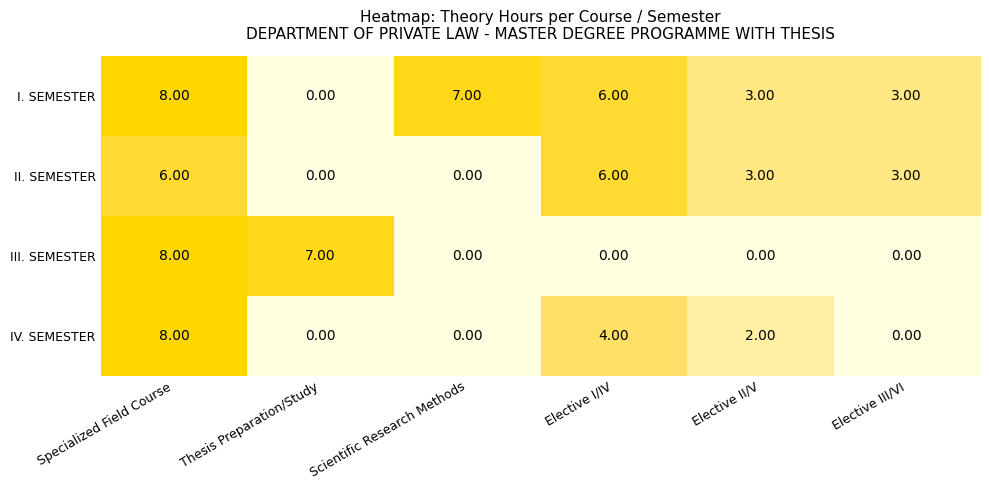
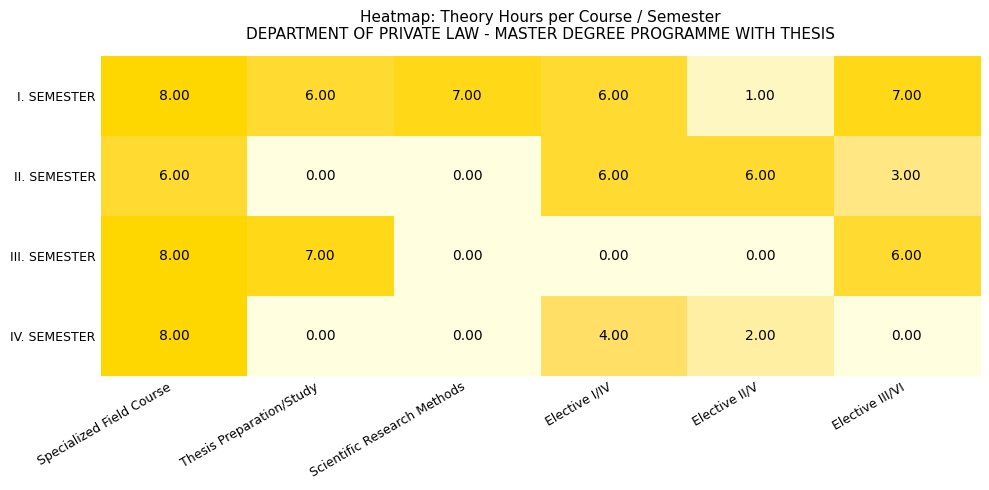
  {
    "I. SEMESTER": {
      "Specialized Field Course": 8.00,
-     "Thesis Preparation/Study": 0.00,
+     "Thesis Preparation/Study": 6.00,
      "Scientific Research Methods": 7.00,
      "Elective I/IV": 6.00,
-     "Elective II/V": 3.00,
-     "Elective III/VI": 3.00
+     "Elective II/V": 1.00,
+     "Elective III/VI": 7.00
    },
    "II. SEMESTER": {
      "Specialized Field Course": 6.00,
      "Thesis Preparation/Study": 0.00,
      "Scientific Research Methods": 0.00,
      "Elective I/IV": 6.00,
-     "Elective II/V": 3.00,
+     "Elective II/V": 6.00,
      "Elective III/VI": 3.00
    },
    "III. SEMESTER": {
      "Specialized Field Course": 8.00,
      "Thesis Preparation/Study": 7.00,
      "Scientific Research Methods": 0.00,
      "Elective I/IV": 0.00,
      "Elective II/V": 0.00,
-     "Elective III/VI": 0.00
+     "Elective III/VI": 6.00
    },
    "IV. SEMESTER": {
      "Specialized Field Course": 8.00,
      "Thesis Preparation/Study": 0.00,
      "Scientific Research Methods": 0.00,
      "Elective I/IV": 4.00,
      "Elective II/V": 2.00,
      "Elective III/VI": 0.00
    }
  }
